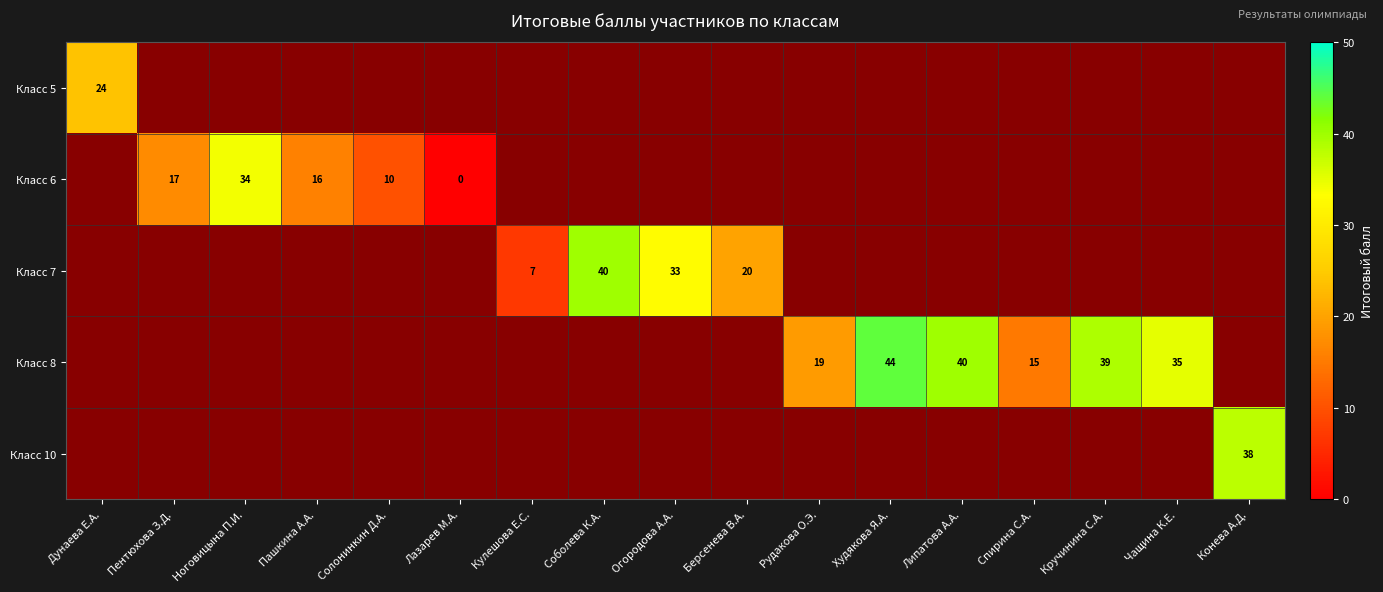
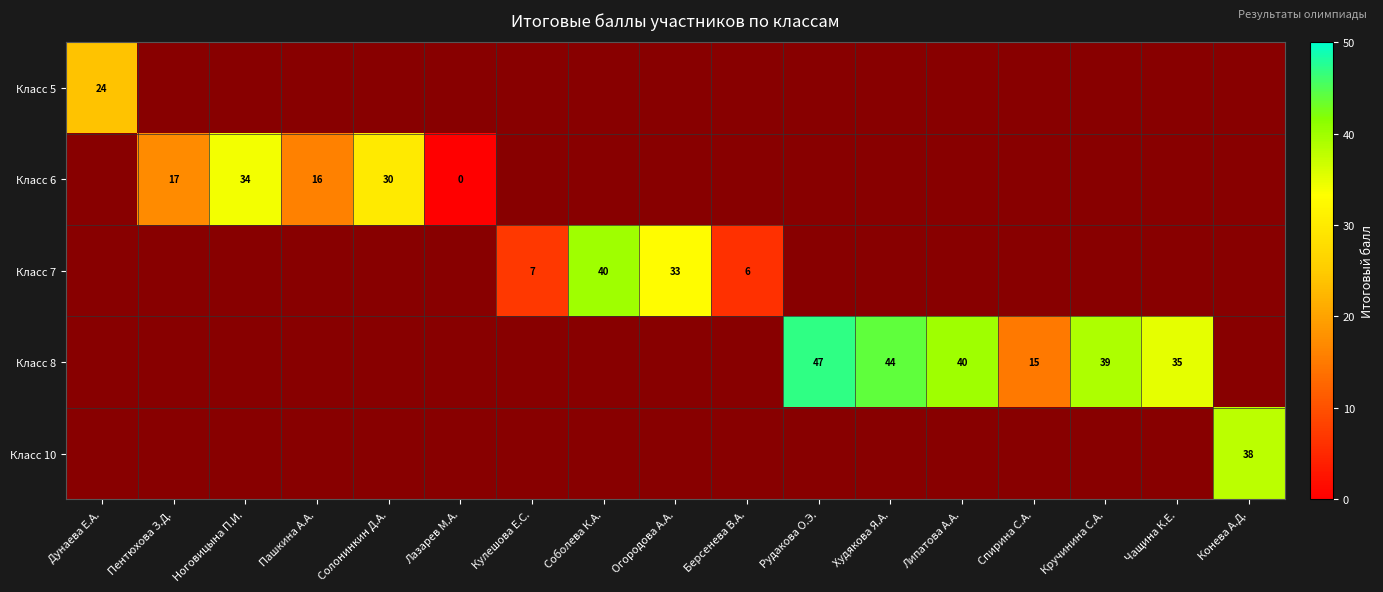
  {
    "Класс 5": {
      "Дунаева Е.А.": 24
    },
    "Класс 6": {
      "Пентюхова З.Д.": 17,
      "Ноговицына П.И.": 34,
      "Пашкина А.А.": 16,
-     "Солонинкин Д.А.": 10,
+     "Солонинкин Д.А.": 30,
      "Лазарев М.А.": 0
    },
    "Класс 7": {
      "Кулешова Е.С.": 7,
      "Соболева К.А.": 40,
      "Огородова А.А.": 33,
-     "Берсенева В.А.": 20
+     "Берсенева В.А.": 6
    },
    "Класс 8": {
-     "Рудакова О.Э.": 19,
+     "Рудакова О.Э.": 47,
      "Худякова Я.А.": 44,
      "Липатова А.А.": 40,
      "Спирина С.А.": 15,
      "Кручинина С.А.": 39,
      "Чащина К.Е.": 35
    },
    "Класс 10": {
      "Конева А.Д.": 38
    }
  }
